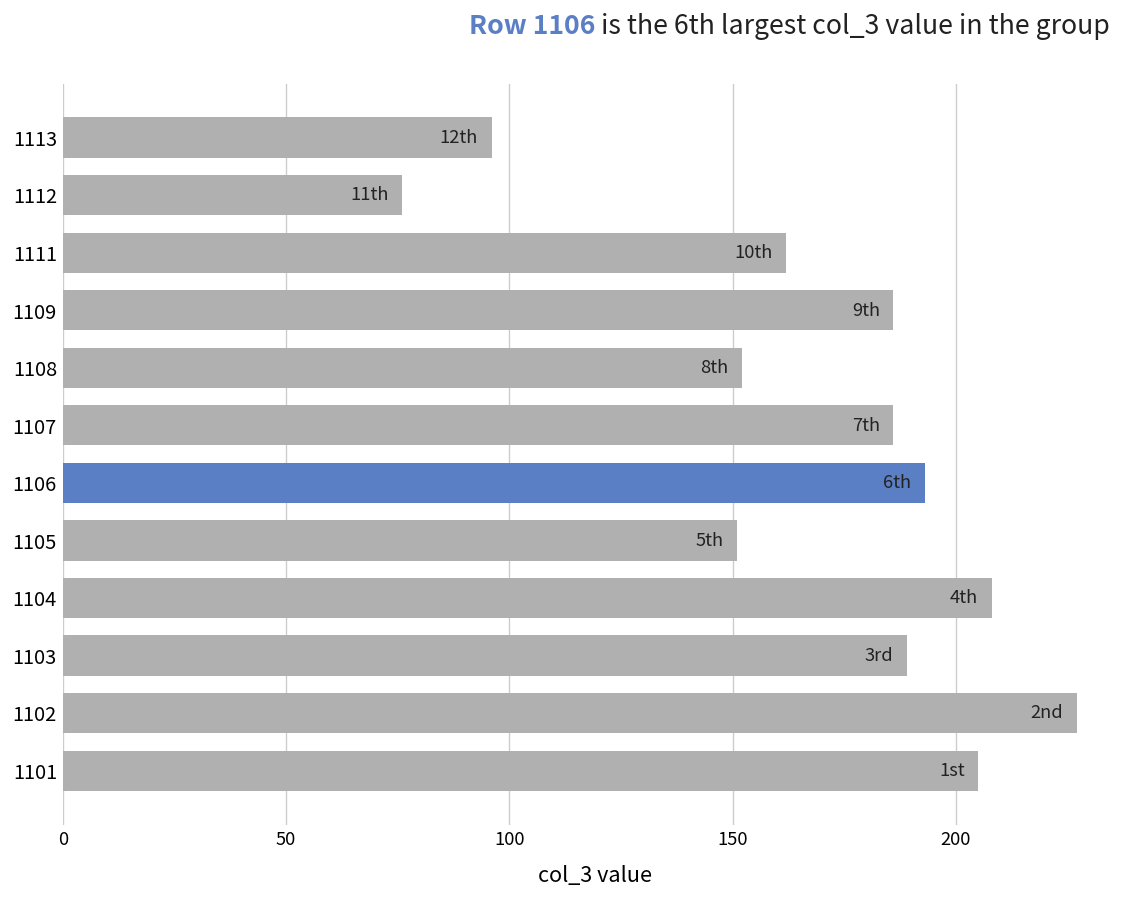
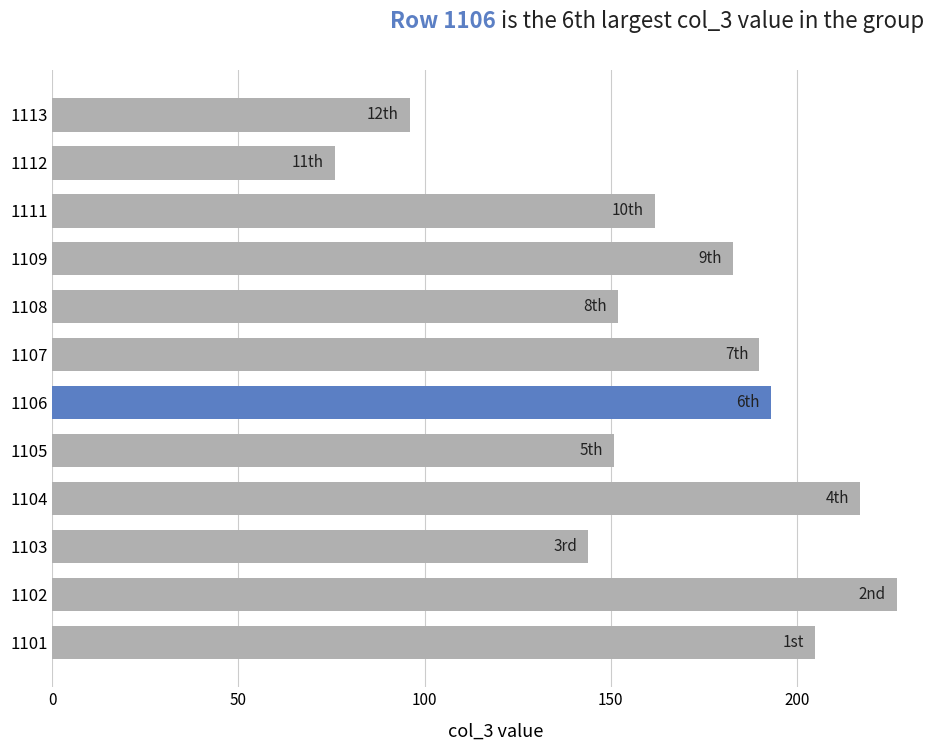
  {
-   "1109": 186,
-   "1107": 186,
-   "1104": 208,
-   "1103": 189
+   "1109": 183,
+   "1107": 190,
+   "1104": 217,
+   "1103": 144
  }
